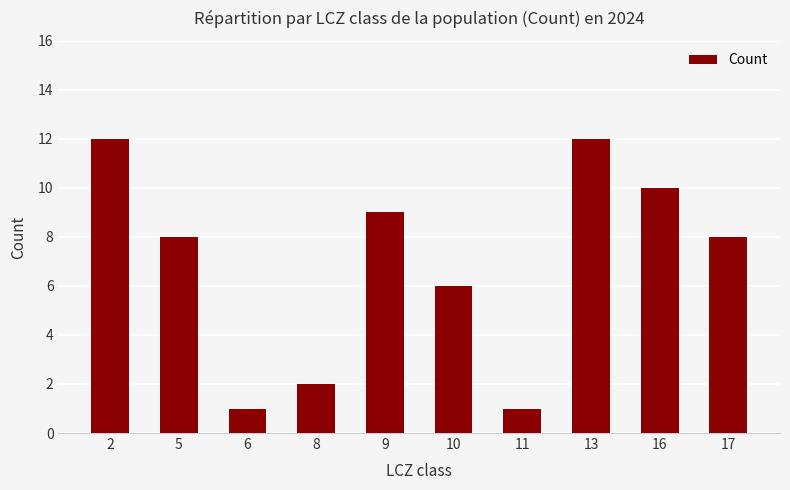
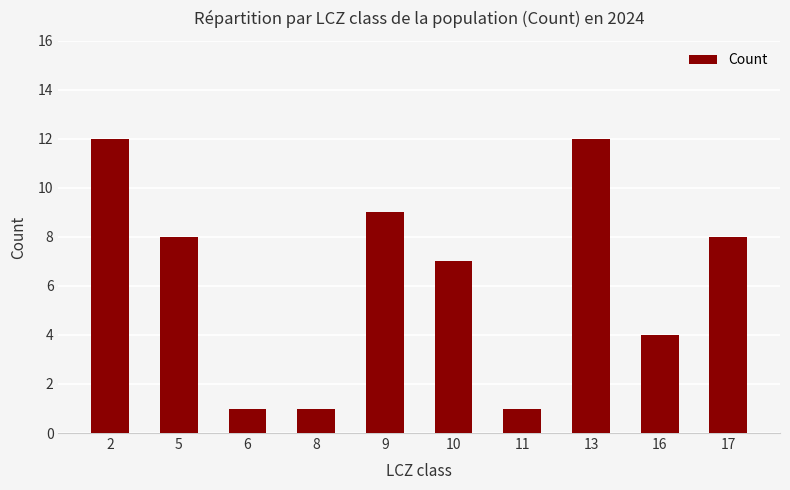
  {
    "2": 12,
    "5": 8,
    "6": 1,
-   "8": 2,
+   "8": 1,
    "9": 9,
-   "10": 6,
+   "10": 7,
    "11": 1,
    "13": 12,
-   "16": 10,
+   "16": 4,
    "17": 8
  }
